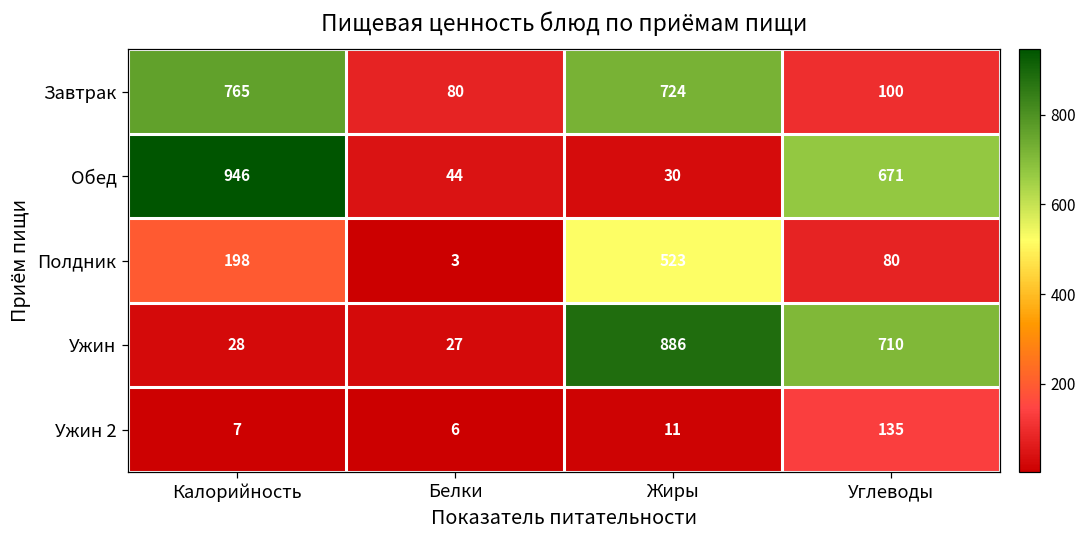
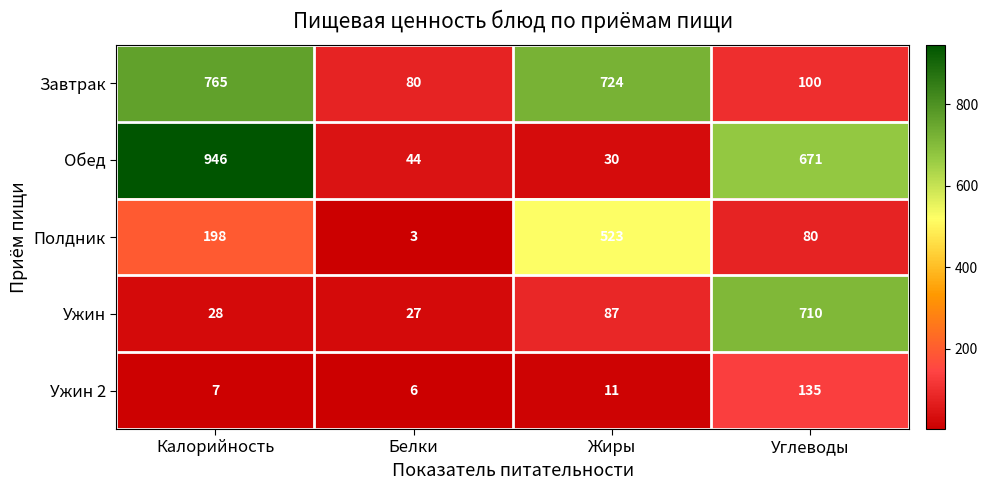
  {
    "Завтрак": {
      "Калорийность": 765,
      "Белки": 80,
      "Жиры": 724,
      "Углеводы": 100
    },
    "Обед": {
      "Калорийность": 946,
      "Белки": 44,
      "Жиры": 30,
      "Углеводы": 671
    },
    "Полдник": {
      "Калорийность": 198,
      "Белки": 3,
      "Жиры": 523,
      "Углеводы": 80
    },
    "Ужин": {
      "Калорийность": 28,
      "Белки": 27,
-     "Жиры": 886,
+     "Жиры": 87,
      "Углеводы": 710
    },
    "Ужин 2": {
      "Калорийность": 7,
      "Белки": 6,
      "Жиры": 11,
      "Углеводы": 135
    }
  }
